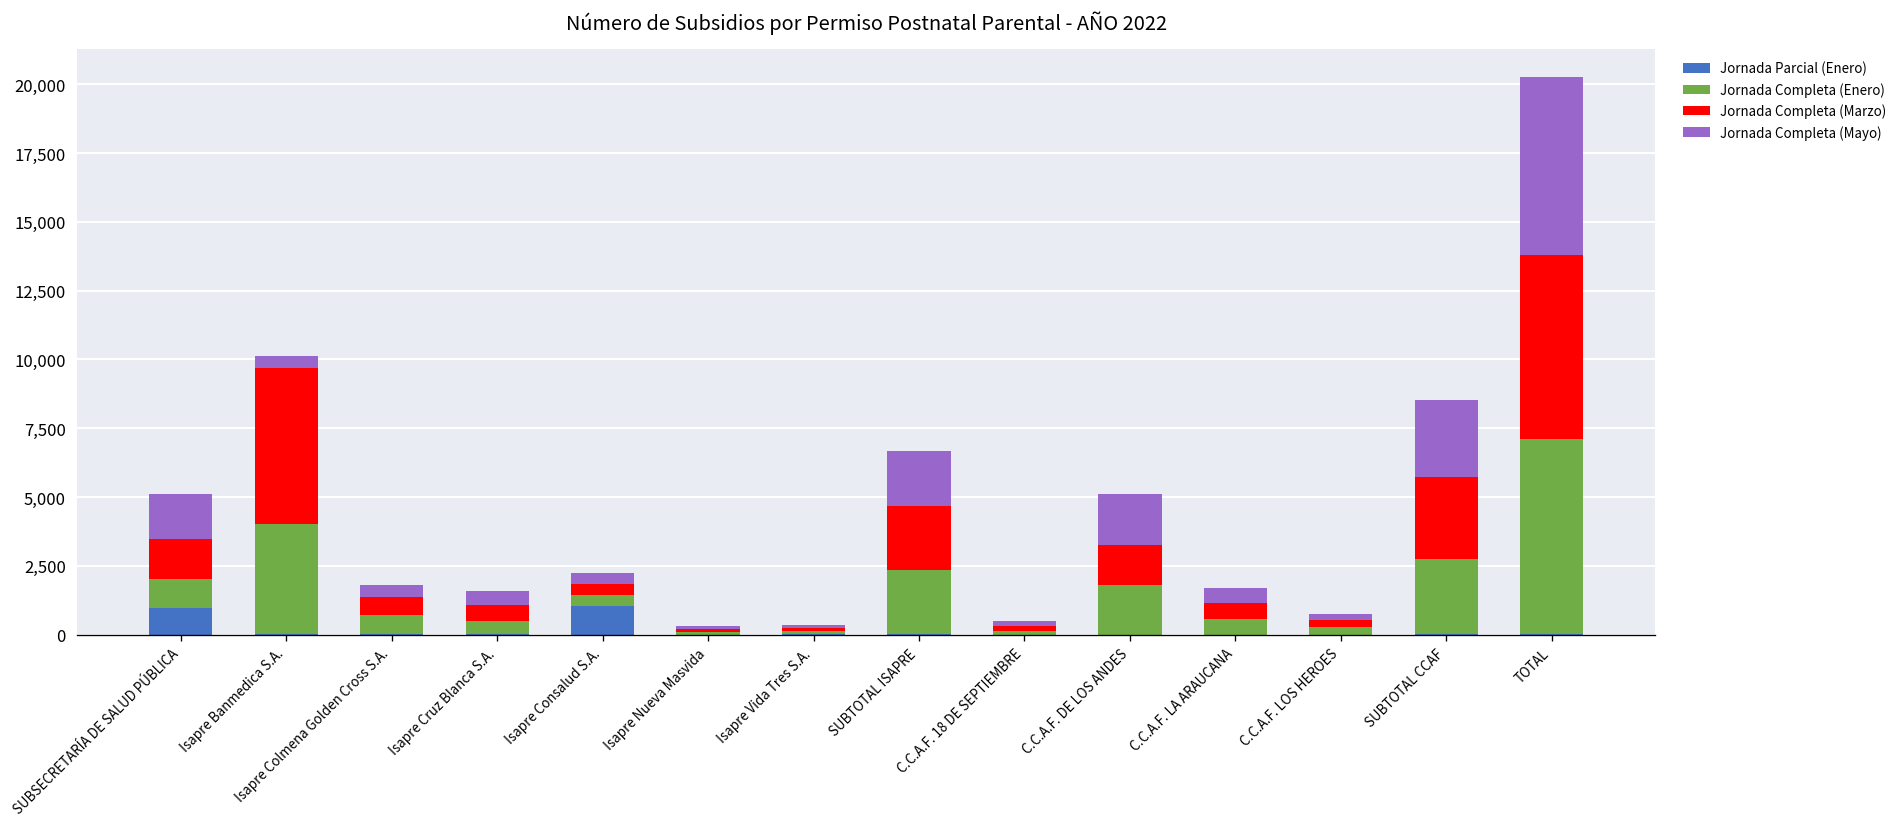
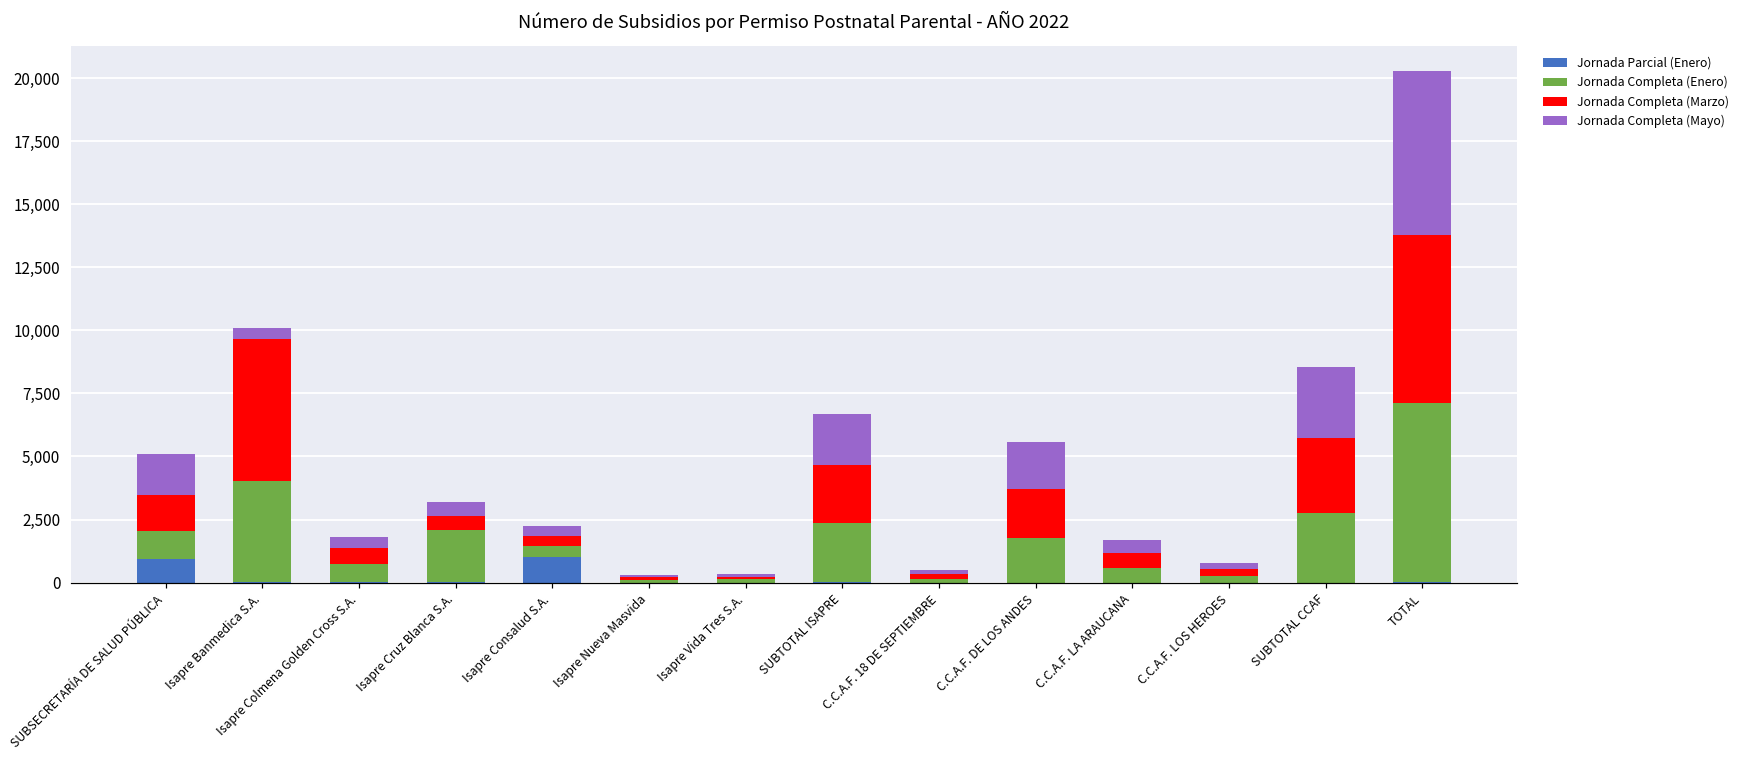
  {
    "Jornada Parcial (Enero)": {
      "SUBSECRETARÍA DE SALUD PÚBLICA": "1,000",
      "Isapre Consalud S.A.": "1,000",
      "Isapre Nueva Masvida": "0",
      "C.C.A.F. LA ARAUCANA": "0",
      "C.C.A.F. LOS HEROES": "0"
    },
    "Jornada Completa (Enero)": {
      "SUBSECRETARÍA DE SALUD PÚBLICA": "1,100",
      "Isapre Banmedica S.A.": "4,000",
      "Isapre Colmena Golden Cross S.A.": "700",
-     "Isapre Cruz Blanca S.A.": "500",
+     "Isapre Cruz Blanca S.A.": "2,100",
      "Isapre Consalud S.A.": "400",
      "Isapre Vida Tres S.A.": "100",
      "SUBTOTAL ISAPRE": "2,300",
      "C.C.A.F. 18 DE SEPTIEMBRE": "100",
      "C.C.A.F. DE LOS ANDES": "1,800",
      "C.C.A.F. LA ARAUCANA": "600",
      "C.C.A.F. LOS HEROES": "300",
      "SUBTOTAL CCAF": "2,800",
      "TOTAL": "7,100"
    },
    "Jornada Completa (Marzo)": {
      "SUBSECRETARÍA DE SALUD PÚBLICA": "1,400",
      "Isapre Banmedica S.A.": "5,700",
      "Isapre Colmena Golden Cross S.A.": "700",
      "Isapre Cruz Blanca S.A.": "600",
      "Isapre Consalud S.A.": "400",
      "Isapre Nueva Masvida": "100",
      "SUBTOTAL ISAPRE": "2,300",
      "C.C.A.F. 18 DE SEPTIEMBRE": "200",
-     "C.C.A.F. DE LOS ANDES": "1,500",
+     "C.C.A.F. DE LOS ANDES": "1,900",
      "C.C.A.F. LA ARAUCANA": "600",
      "C.C.A.F. LOS HEROES": "300",
      "SUBTOTAL CCAF": "3,000",
      "TOTAL": "6,700"
    },
    "Jornada Completa (Mayo)": {
      "SUBSECRETARÍA DE SALUD PÚBLICA": "1,600",
      "Isapre Banmedica S.A.": "400",
      "Isapre Colmena Golden Cross S.A.": "400",
      "Isapre Cruz Blanca S.A.": "500",
      "Isapre Consalud S.A.": "400",
      "Isapre Vida Tres S.A.": "100",
      "SUBTOTAL ISAPRE": "2,000",
      "C.C.A.F. 18 DE SEPTIEMBRE": "200",
      "C.C.A.F. DE LOS ANDES": "1,900",
      "C.C.A.F. LA ARAUCANA": "500",
      "C.C.A.F. LOS HEROES": "200",
      "SUBTOTAL CCAF": "2,800",
      "TOTAL": "6,500"
    }
  }
